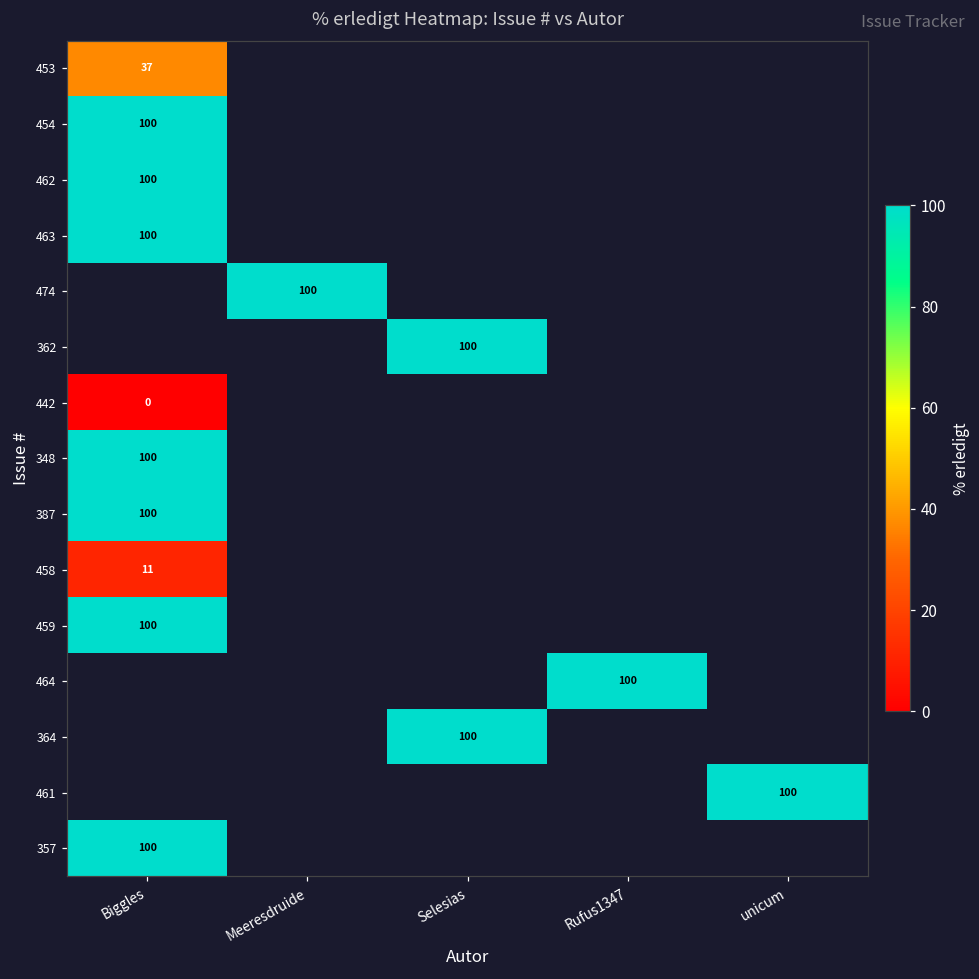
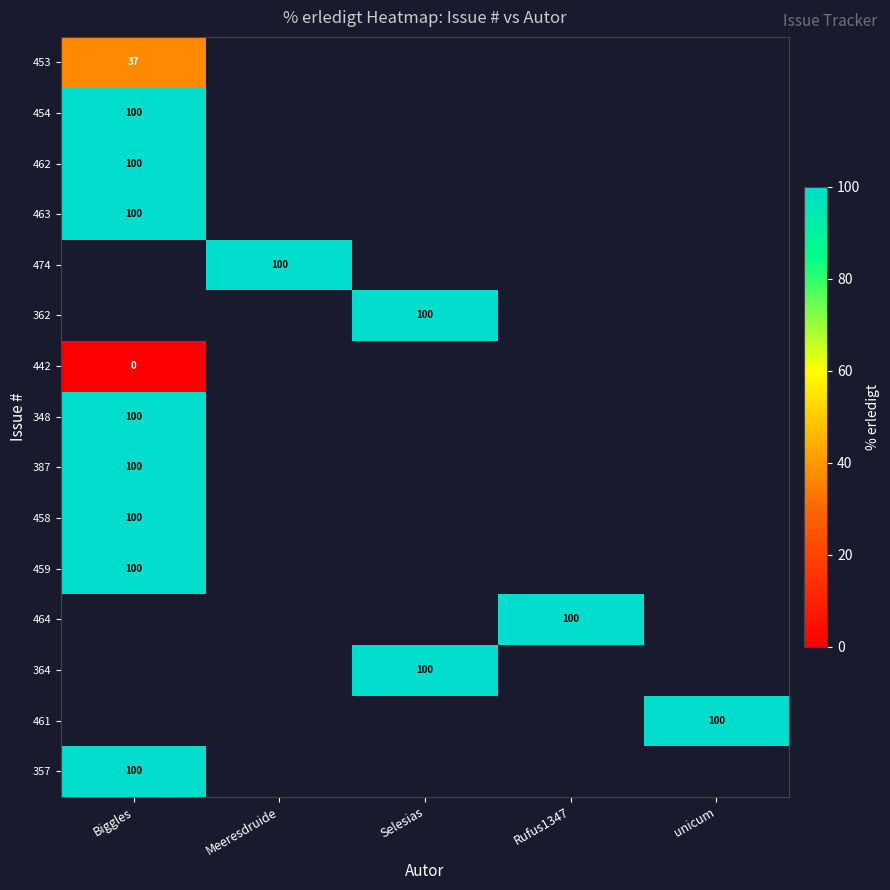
  {
    "453": {
      "Biggles": 37
    },
    "454": {
      "Biggles": 100
    },
    "462": {
      "Biggles": 100
    },
    "463": {
      "Biggles": 100
    },
    "474": {
      "Meeresdruide": 100
    },
    "362": {
      "Selesias": 100
    },
    "442": {
      "Biggles": 0
    },
    "348": {
      "Biggles": 100
    },
    "387": {
      "Biggles": 100
    },
    "458": {
-     "Biggles": 11
+     "Biggles": 100
    },
    "459": {
      "Biggles": 100
    },
    "464": {
      "Rufus1347": 100
    },
    "364": {
      "Selesias": 100
    },
    "461": {
      "unicum": 100
    },
    "357": {
      "Biggles": 100
    }
  }
